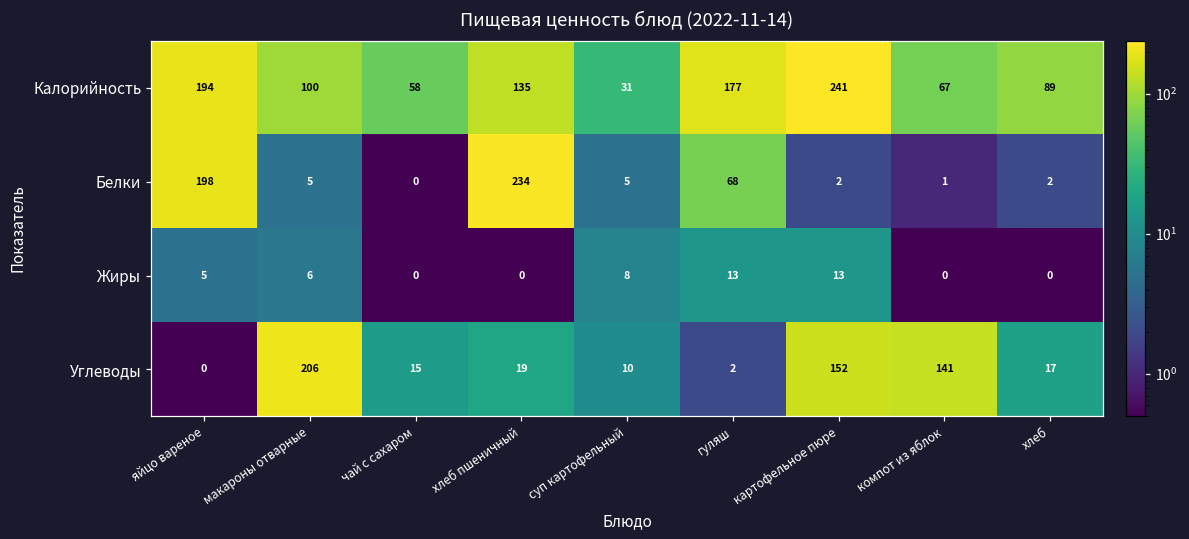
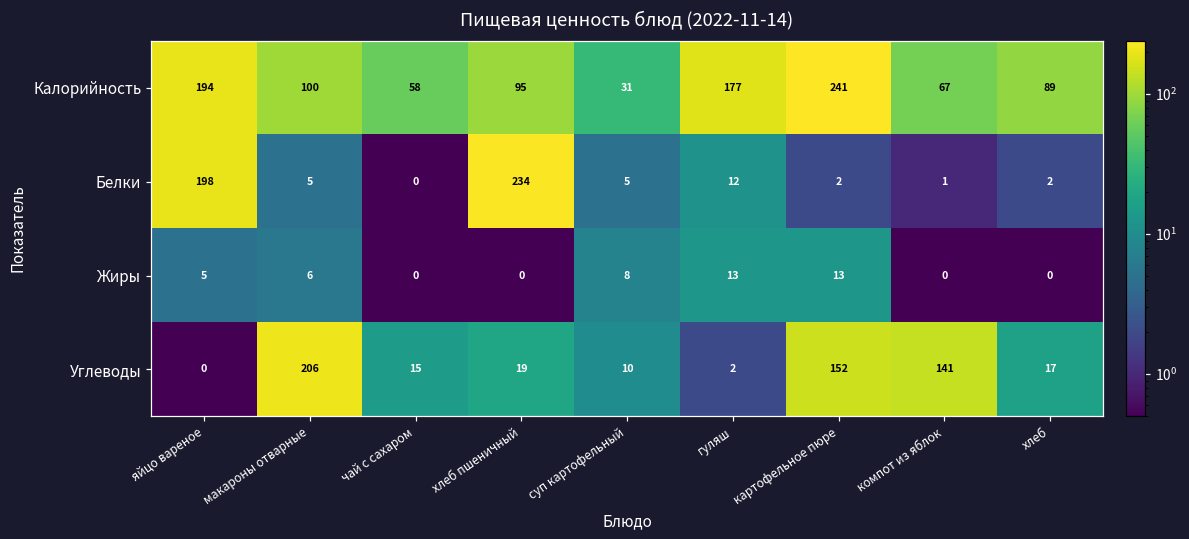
  {
    "Калорийность": {
      "яйцо вареное": 194,
      "макароны отварные": 100,
      "чай с сахаром": 58,
-     "хлеб пшеничный": 135,
+     "хлеб пшеничный": 95,
      "суп картофельный": 31,
      "гуляш": 177,
      "картофельное пюре": 241,
      "компот из яблок": 67,
      "хлеб": 89
    },
    "Белки": {
      "яйцо вареное": 198,
      "макароны отварные": 5,
      "чай с сахаром": 0,
      "хлеб пшеничный": 234,
      "суп картофельный": 5,
-     "гуляш": 68,
+     "гуляш": 12,
      "картофельное пюре": 2,
      "компот из яблок": 1,
      "хлеб": 2
    },
    "Жиры": {
      "яйцо вареное": 5,
      "макароны отварные": 6,
      "чай с сахаром": 0,
      "хлеб пшеничный": 0,
      "суп картофельный": 8,
      "гуляш": 13,
      "картофельное пюре": 13,
      "компот из яблок": 0,
      "хлеб": 0
    },
    "Углеводы": {
      "яйцо вареное": 0,
      "макароны отварные": 206,
      "чай с сахаром": 15,
      "хлеб пшеничный": 19,
      "суп картофельный": 10,
      "гуляш": 2,
      "картофельное пюре": 152,
      "компот из яблок": 141,
      "хлеб": 17
    }
  }
